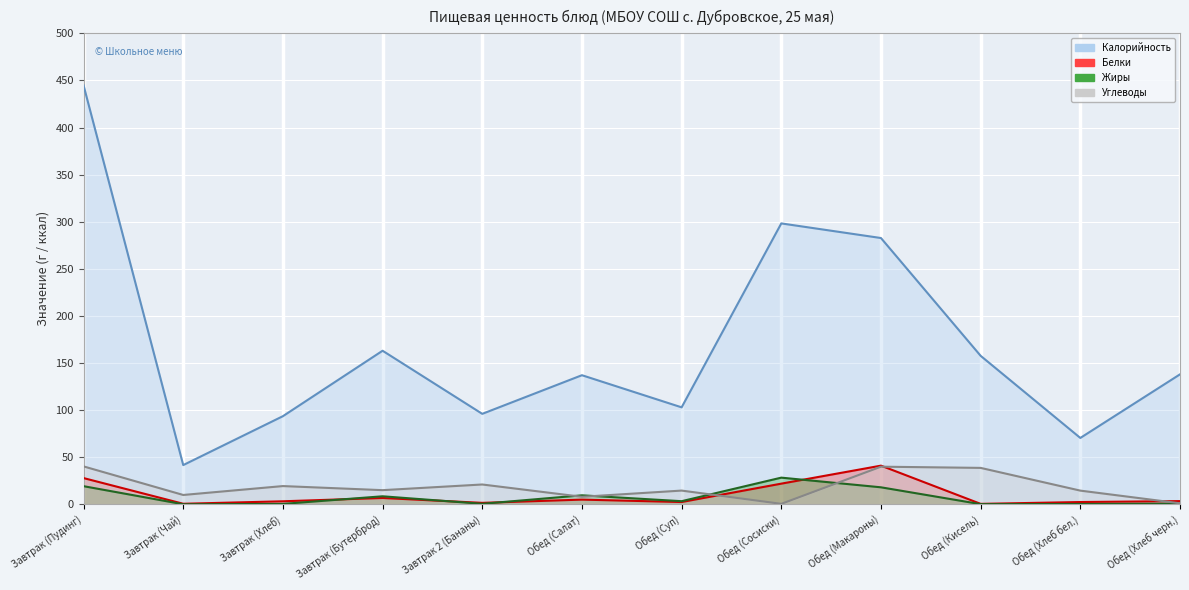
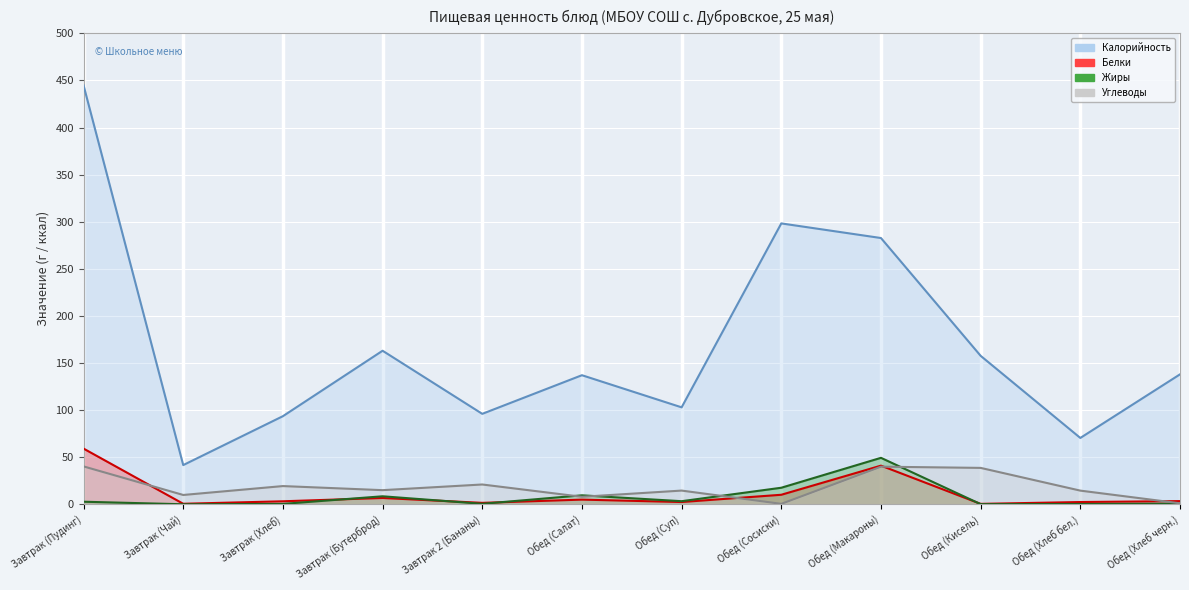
  {
    "Белки": {
-     "Завтрак (Пудинг)": 30,
+     "Завтрак (Пудинг)": 60,
      "Завтрак (Хлеб)": 0,
      "Обед (Салат)": 0,
-     "Обед (Сосиски)": 20
+     "Обед (Сосиски)": 10
    },
    "Жиры": {
-     "Завтрак (Пудинг)": 20,
+     "Завтрак (Пудинг)": 0,
      "Завтрак (Хлеб)": 0,
-     "Обед (Сосиски)": 30,
-     "Обед (Макароны)": 20
+     "Обед (Сосиски)": 20,
+     "Обед (Макароны)": 50
    }
  }
